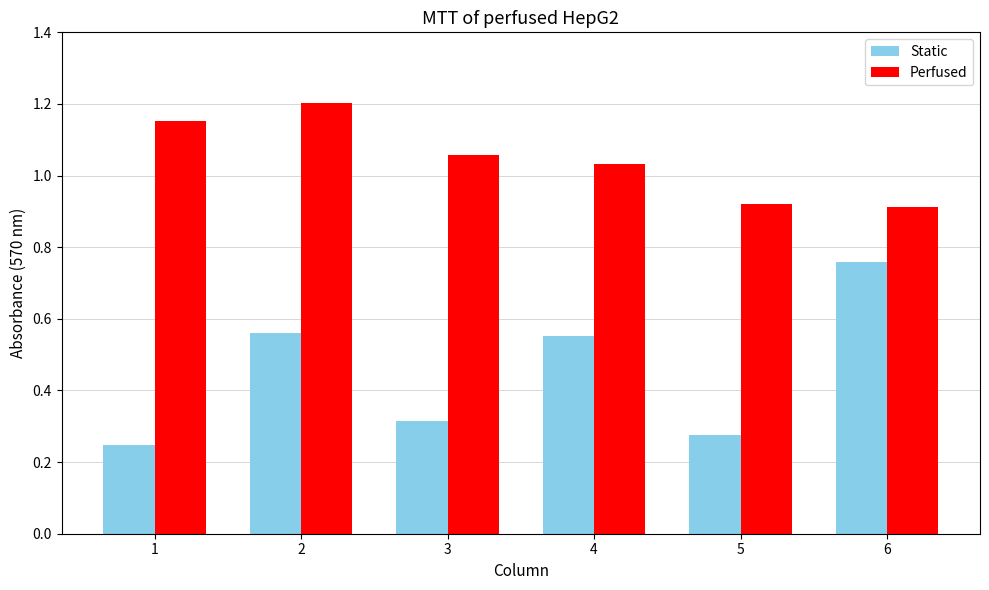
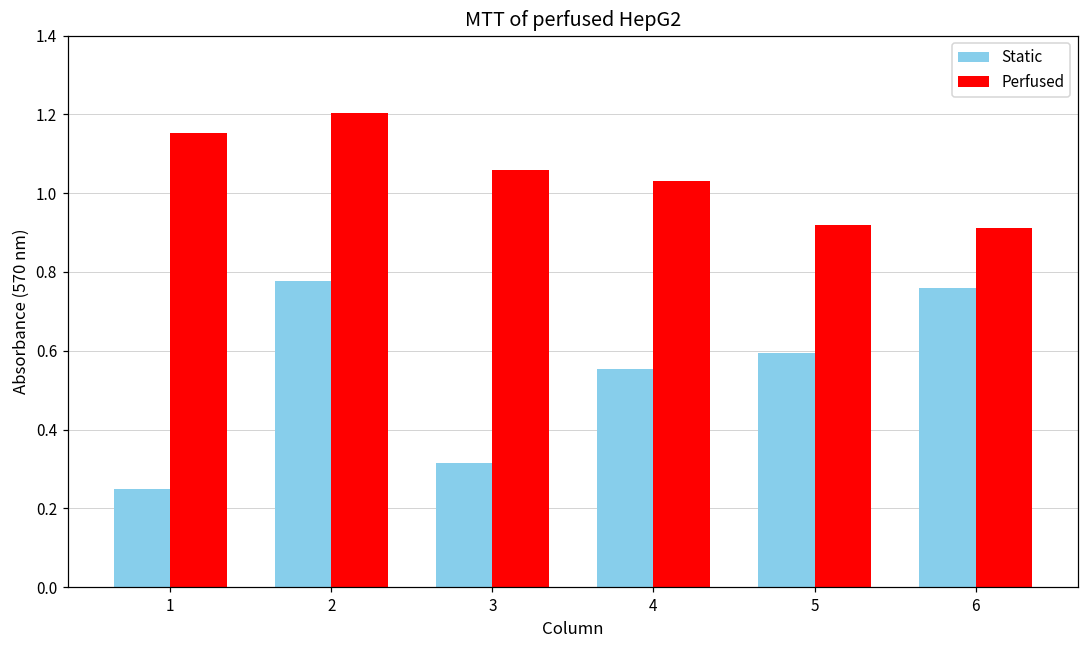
  {
    "Static": {
      "1": 0.25,
-     "2": 0.56,
+     "2": 0.78,
      "3": 0.31,
      "4": 0.55,
-     "5": 0.28,
+     "5": 0.59,
      "6": 0.76
    },
    "Perfused": {
      "1": 1.15,
      "2": 1.20,
      "3": 1.06,
      "4": 1.03,
      "5": 0.92,
      "6": 0.91
    }
  }
